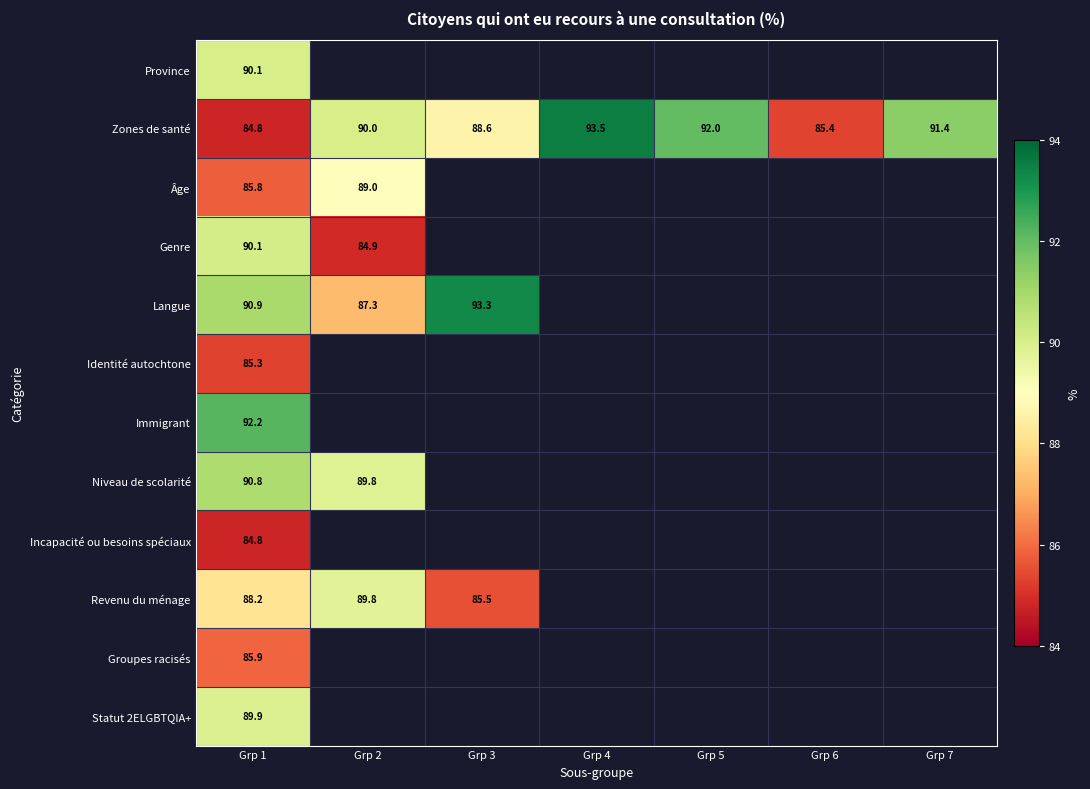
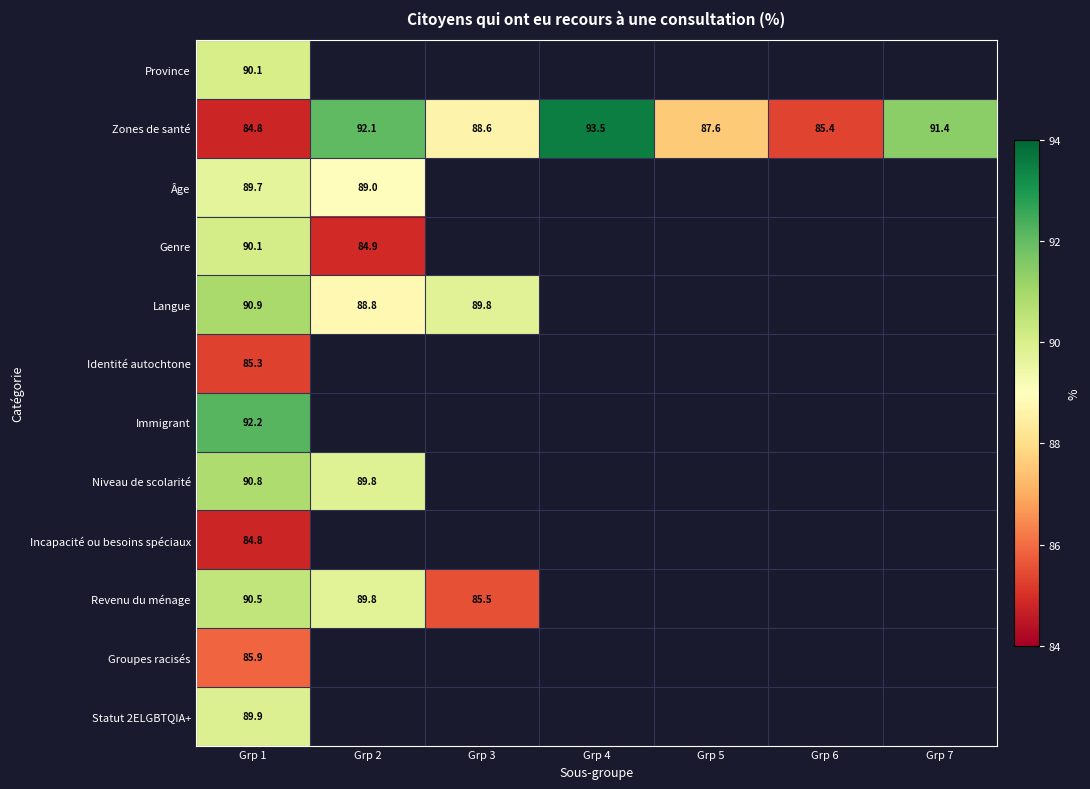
  {
    "Province": {
      "Grp 1": 90.1
    },
    "Zones de santé": {
      "Grp 1": 84.8,
-     "Grp 2": 90.0,
+     "Grp 2": 92.1,
      "Grp 3": 88.6,
      "Grp 4": 93.5,
-     "Grp 5": 92.0,
+     "Grp 5": 87.6,
      "Grp 6": 85.4,
      "Grp 7": 91.4
    },
    "Âge": {
-     "Grp 1": 85.8,
+     "Grp 1": 89.7,
      "Grp 2": 89.0
    },
    "Genre": {
      "Grp 1": 90.1,
      "Grp 2": 84.9
    },
    "Langue": {
      "Grp 1": 90.9,
-     "Grp 2": 87.3,
-     "Grp 3": 93.3
+     "Grp 2": 88.8,
+     "Grp 3": 89.8
    },
    "Identité autochtone": {
      "Grp 1": 85.3
    },
    "Immigrant": {
      "Grp 1": 92.2
    },
    "Niveau de scolarité": {
      "Grp 1": 90.8,
      "Grp 2": 89.8
    },
    "Incapacité ou besoins spéciaux": {
      "Grp 1": 84.8
    },
    "Revenu du ménage": {
-     "Grp 1": 88.2,
+     "Grp 1": 90.5,
      "Grp 2": 89.8,
      "Grp 3": 85.5
    },
    "Groupes racisés": {
      "Grp 1": 85.9
    },
    "Statut 2ELGBTQIA+": {
      "Grp 1": 89.9
    }
  }
